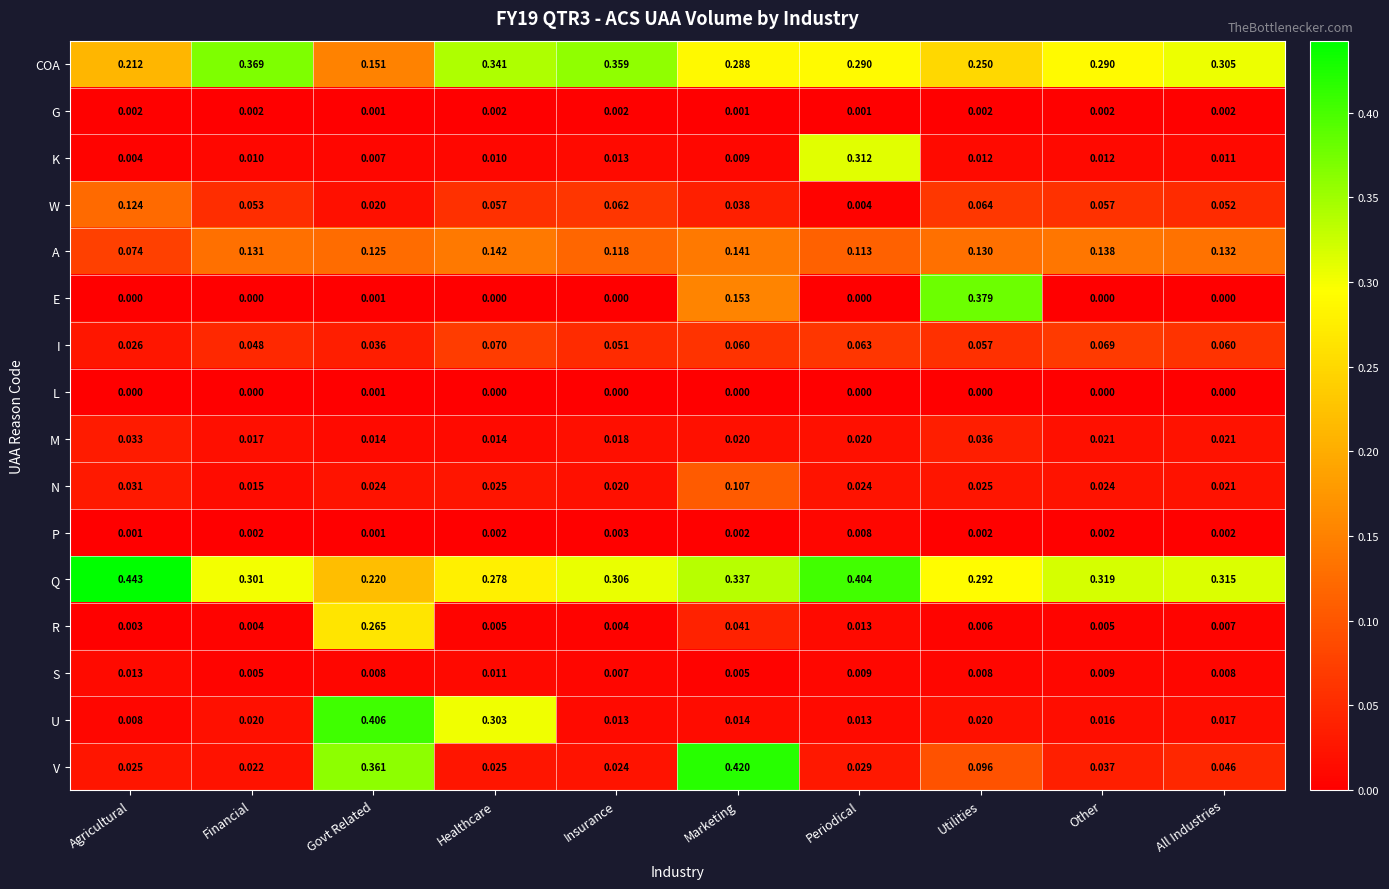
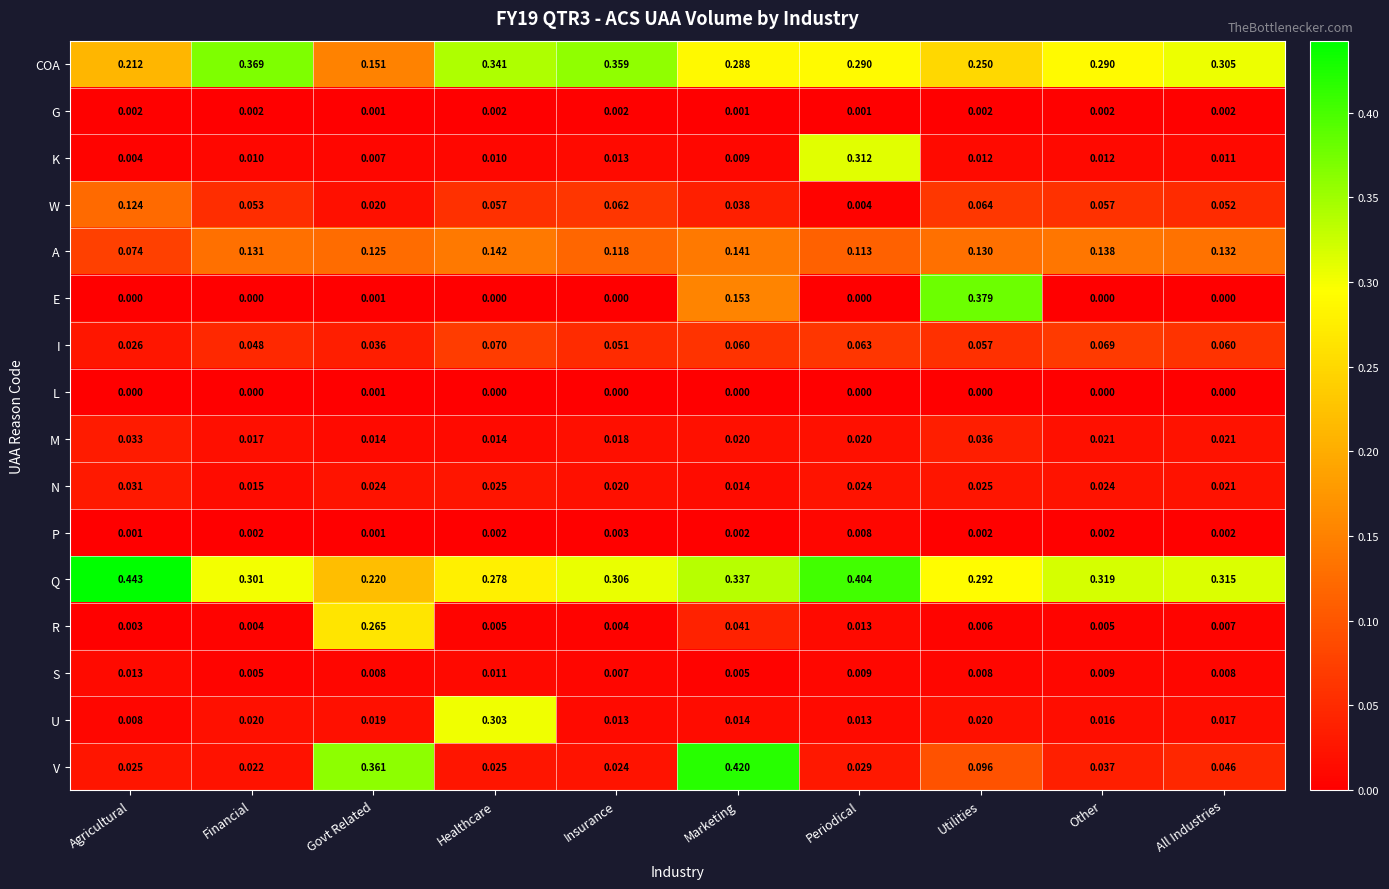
  {
    "COA": {
      "Agricultural": 0.212,
      "Financial": 0.369,
      "Govt Related": 0.151,
      "Healthcare": 0.341,
      "Insurance": 0.359,
      "Marketing": 0.288,
      "Periodical": 0.290,
      "Utilities": 0.250,
      "Other": 0.290,
      "All Industries": 0.305
    },
    "G": {
      "Agricultural": 0.002,
      "Financial": 0.002,
      "Govt Related": 0.001,
      "Healthcare": 0.002,
      "Insurance": 0.002,
      "Marketing": 0.001,
      "Periodical": 0.001,
      "Utilities": 0.002,
      "Other": 0.002,
      "All Industries": 0.002
    },
    "K": {
      "Agricultural": 0.004,
      "Financial": 0.010,
      "Govt Related": 0.007,
      "Healthcare": 0.010,
      "Insurance": 0.013,
      "Marketing": 0.009,
      "Periodical": 0.312,
      "Utilities": 0.012,
      "Other": 0.012,
      "All Industries": 0.011
    },
    "W": {
      "Agricultural": 0.124,
      "Financial": 0.053,
      "Govt Related": 0.020,
      "Healthcare": 0.057,
      "Insurance": 0.062,
      "Marketing": 0.038,
      "Periodical": 0.004,
      "Utilities": 0.064,
      "Other": 0.057,
      "All Industries": 0.052
    },
    "A": {
      "Agricultural": 0.074,
      "Financial": 0.131,
      "Govt Related": 0.125,
      "Healthcare": 0.142,
      "Insurance": 0.118,
      "Marketing": 0.141,
      "Periodical": 0.113,
      "Utilities": 0.130,
      "Other": 0.138,
      "All Industries": 0.132
    },
    "E": {
      "Agricultural": 0.000,
      "Financial": 0.000,
      "Govt Related": 0.001,
      "Healthcare": 0.000,
      "Insurance": 0.000,
      "Marketing": 0.153,
      "Periodical": 0.000,
      "Utilities": 0.379,
      "Other": 0.000,
      "All Industries": 0.000
    },
    "I": {
      "Agricultural": 0.026,
      "Financial": 0.048,
      "Govt Related": 0.036,
      "Healthcare": 0.070,
      "Insurance": 0.051,
      "Marketing": 0.060,
      "Periodical": 0.063,
      "Utilities": 0.057,
      "Other": 0.069,
      "All Industries": 0.060
    },
    "L": {
      "Agricultural": 0.000,
      "Financial": 0.000,
      "Govt Related": 0.001,
      "Healthcare": 0.000,
      "Insurance": 0.000,
      "Marketing": 0.000,
      "Periodical": 0.000,
      "Utilities": 0.000,
      "Other": 0.000,
      "All Industries": 0.000
    },
    "M": {
      "Agricultural": 0.033,
      "Financial": 0.017,
      "Govt Related": 0.014,
      "Healthcare": 0.014,
      "Insurance": 0.018,
      "Marketing": 0.020,
      "Periodical": 0.020,
      "Utilities": 0.036,
      "Other": 0.021,
      "All Industries": 0.021
    },
    "N": {
      "Agricultural": 0.031,
      "Financial": 0.015,
      "Govt Related": 0.024,
      "Healthcare": 0.025,
      "Insurance": 0.020,
-     "Marketing": 0.107,
+     "Marketing": 0.014,
      "Periodical": 0.024,
      "Utilities": 0.025,
      "Other": 0.024,
      "All Industries": 0.021
    },
    "P": {
      "Agricultural": 0.001,
      "Financial": 0.002,
      "Govt Related": 0.001,
      "Healthcare": 0.002,
      "Insurance": 0.003,
      "Marketing": 0.002,
      "Periodical": 0.008,
      "Utilities": 0.002,
      "Other": 0.002,
      "All Industries": 0.002
    },
    "Q": {
      "Agricultural": 0.443,
      "Financial": 0.301,
      "Govt Related": 0.220,
      "Healthcare": 0.278,
      "Insurance": 0.306,
      "Marketing": 0.337,
      "Periodical": 0.404,
      "Utilities": 0.292,
      "Other": 0.319,
      "All Industries": 0.315
    },
    "R": {
      "Agricultural": 0.003,
      "Financial": 0.004,
      "Govt Related": 0.265,
      "Healthcare": 0.005,
      "Insurance": 0.004,
      "Marketing": 0.041,
      "Periodical": 0.013,
      "Utilities": 0.006,
      "Other": 0.005,
      "All Industries": 0.007
    },
    "S": {
      "Agricultural": 0.013,
      "Financial": 0.005,
      "Govt Related": 0.008,
      "Healthcare": 0.011,
      "Insurance": 0.007,
      "Marketing": 0.005,
      "Periodical": 0.009,
      "Utilities": 0.008,
      "Other": 0.009,
      "All Industries": 0.008
    },
    "U": {
      "Agricultural": 0.008,
      "Financial": 0.020,
-     "Govt Related": 0.406,
+     "Govt Related": 0.019,
      "Healthcare": 0.303,
      "Insurance": 0.013,
      "Marketing": 0.014,
      "Periodical": 0.013,
      "Utilities": 0.020,
      "Other": 0.016,
      "All Industries": 0.017
    },
    "V": {
      "Agricultural": 0.025,
      "Financial": 0.022,
      "Govt Related": 0.361,
      "Healthcare": 0.025,
      "Insurance": 0.024,
      "Marketing": 0.420,
      "Periodical": 0.029,
      "Utilities": 0.096,
      "Other": 0.037,
      "All Industries": 0.046
    }
  }
